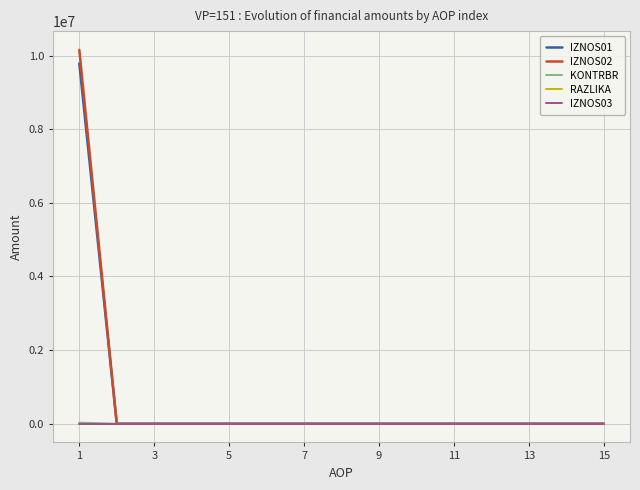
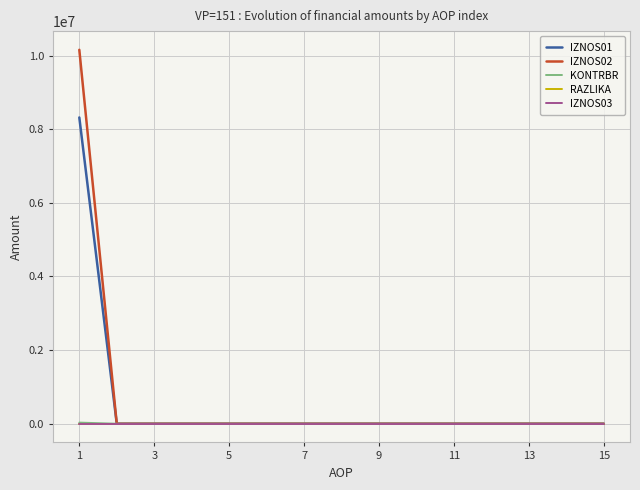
  {
    "IZNOS01": {
-     "1": 9800000
+     "1": 8300000
    },
    "IZNOS02": {
      "1": 10200000
    }
  }
